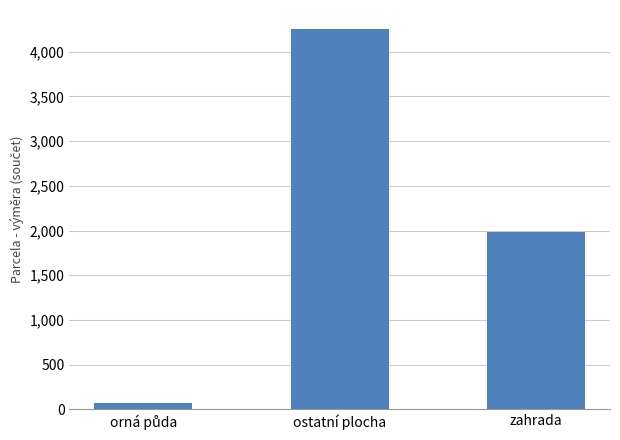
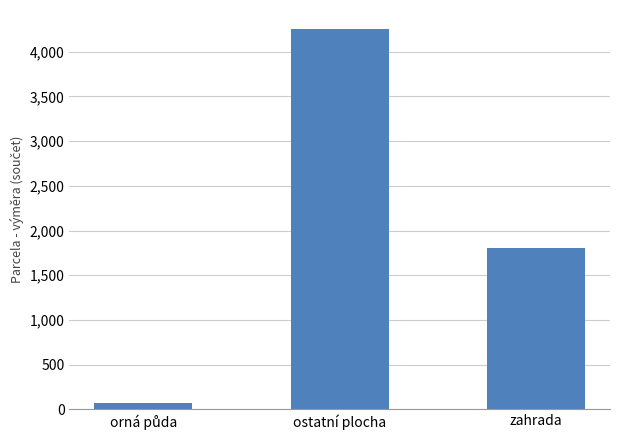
  {
    "orná půda": "100",
    "ostatní plocha": "4,300",
-   "zahrada": "2,000"
+   "zahrada": "1,800"
  }
